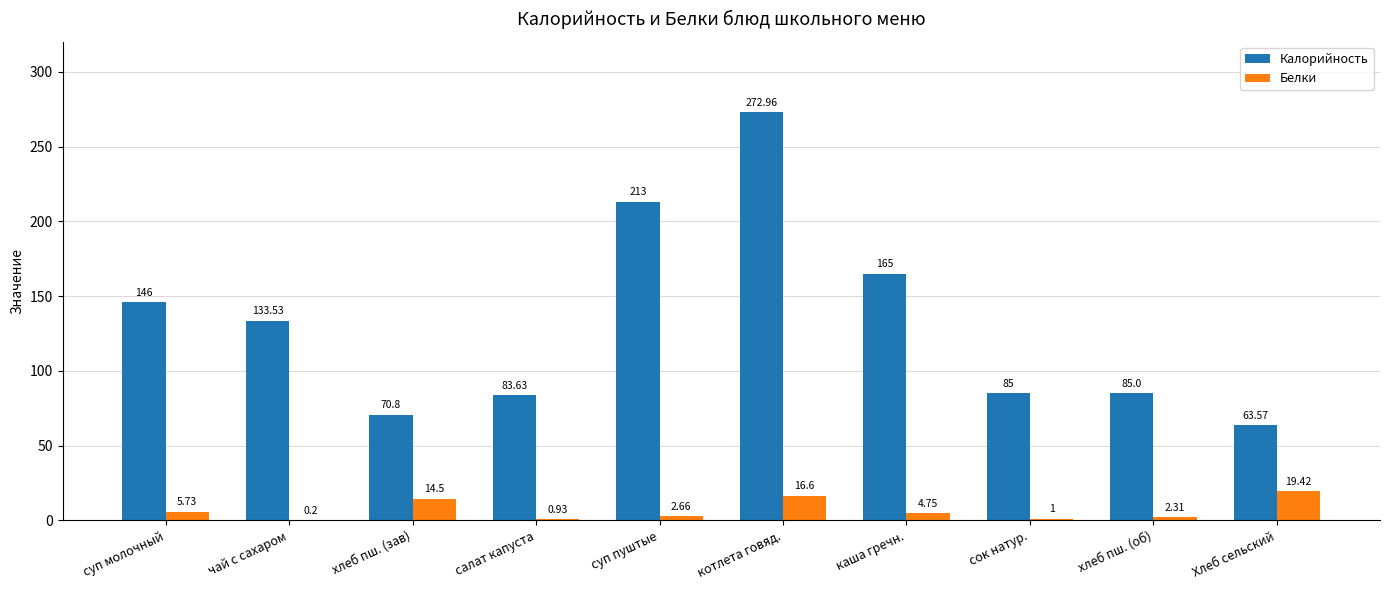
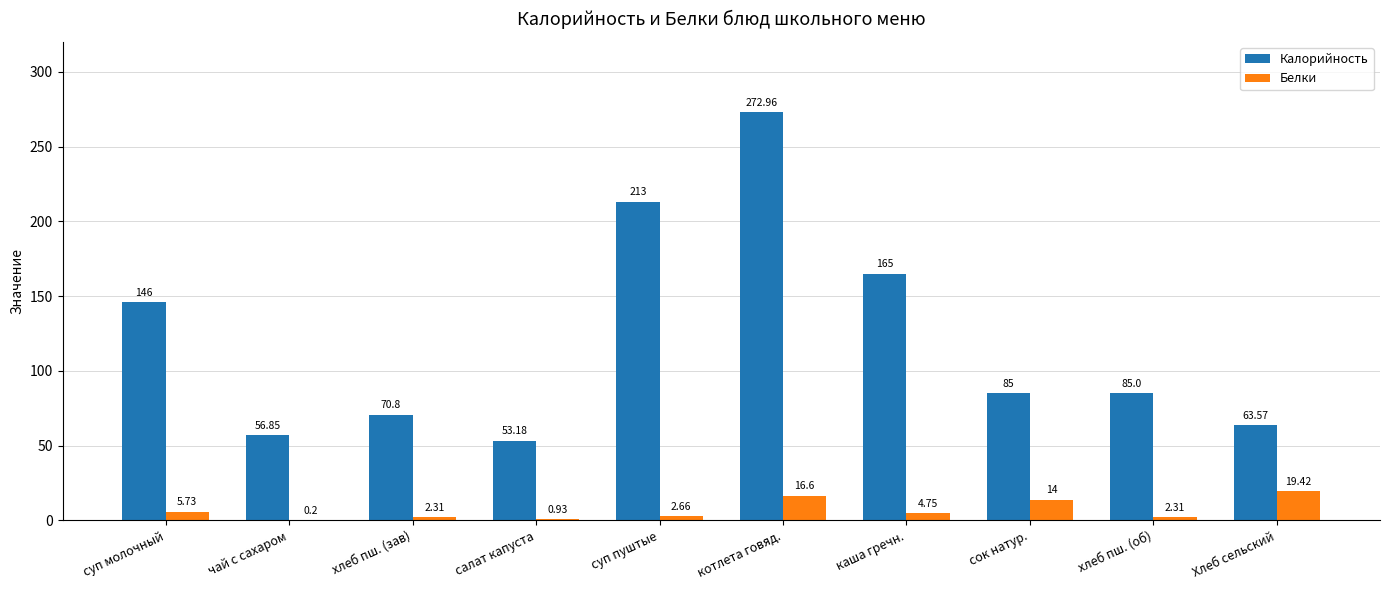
  {
    "Калорийность": {
      "суп молочный": 146,
-     "чай с сахаром": 133.53,
+     "чай с сахаром": 56.85,
      "хлеб пш. (зав)": 70.8,
-     "салат капуста": 83.63,
+     "салат капуста": 53.18,
      "суп пуштые": 213,
      "котлета говяд.": 272.96,
      "каша гречн.": 165,
      "сок натур.": 85,
      "хлеб пш. (об)": 85.0,
      "Хлеб сельский": 63.57
    },
    "Белки": {
      "суп молочный": 5.73,
      "чай с сахаром": 0.2,
-     "хлеб пш. (зав)": 14.5,
+     "хлеб пш. (зав)": 2.31,
      "салат капуста": 0.93,
      "суп пуштые": 2.66,
      "котлета говяд.": 16.6,
      "каша гречн.": 4.75,
-     "сок натур.": 1,
+     "сок натур.": 14,
      "хлеб пш. (об)": 2.31,
      "Хлеб сельский": 19.42
    }
  }
